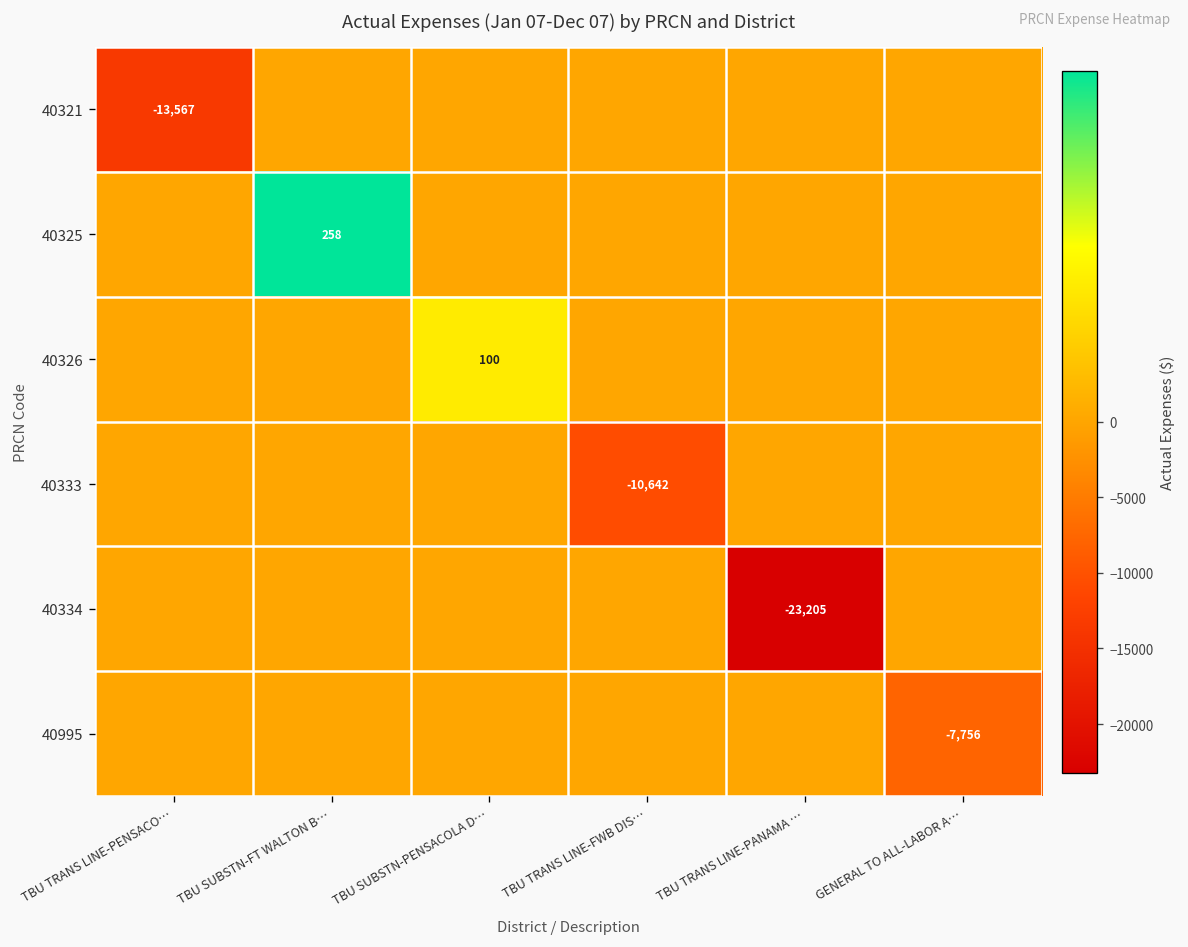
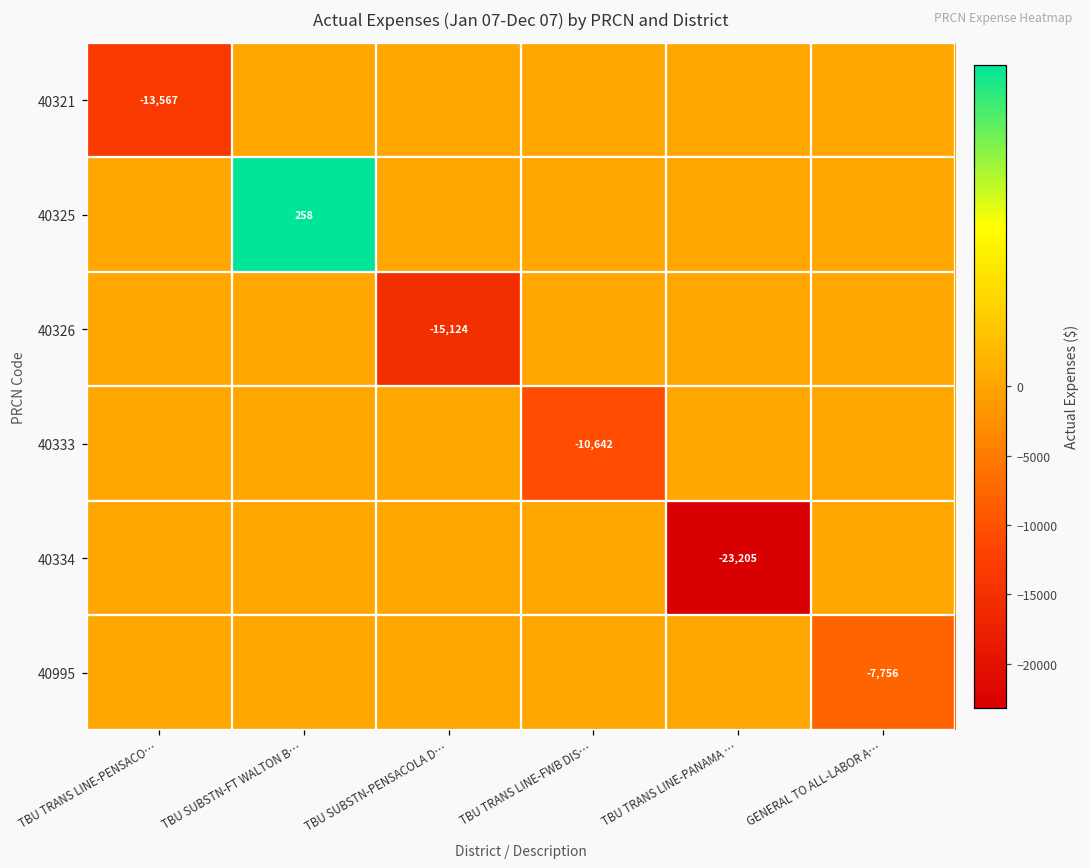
  {
    "40321": {
      "TBU TRANS LINE-PENSACO…": "-13,567"
    },
    "40325": {
      "TBU SUBSTN-FT WALTON B…": "258"
    },
    "40326": {
-     "TBU SUBSTN-PENSACOLA D…": "100"
+     "TBU SUBSTN-PENSACOLA D…": "-15,124"
    },
    "40333": {
      "TBU TRANS LINE-FWB DIS…": "-10,642"
    },
    "40334": {
      "TBU TRANS LINE-PANAMA …": "-23,205"
    },
    "40995": {
      "GENERAL TO ALL-LABOR A…": "-7,756"
    }
  }
